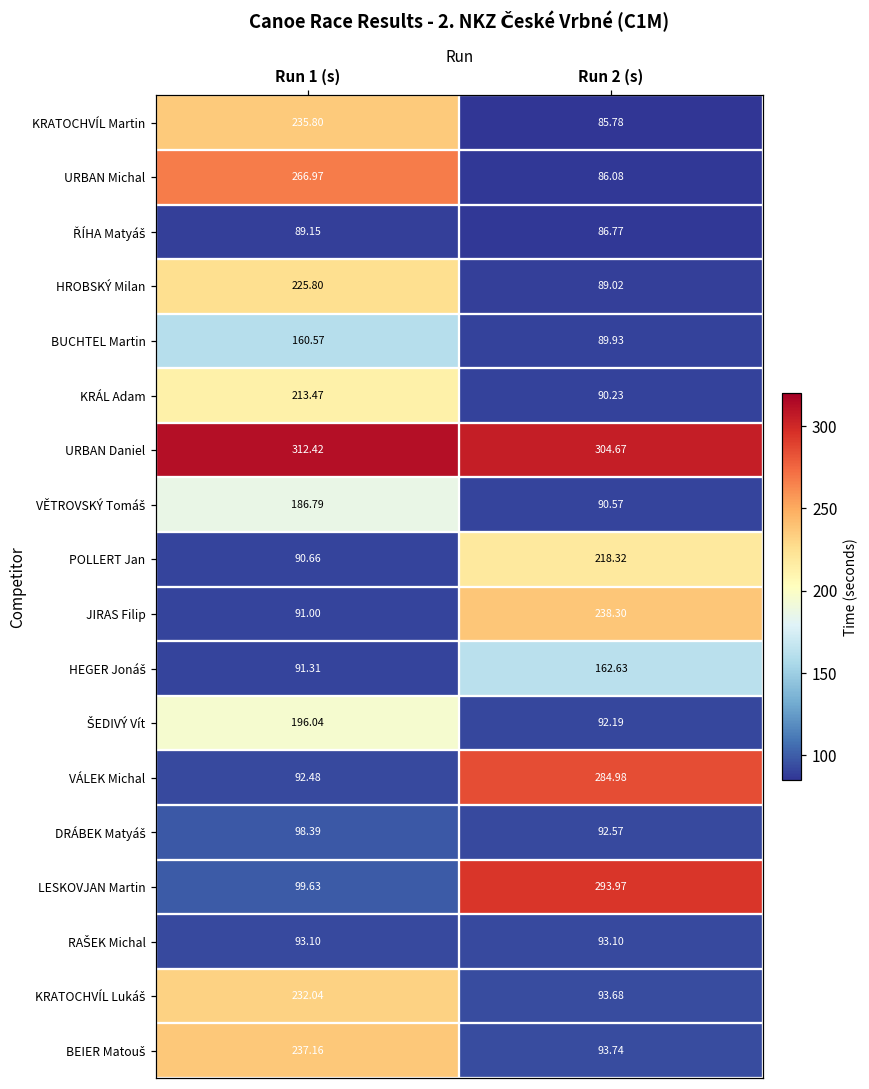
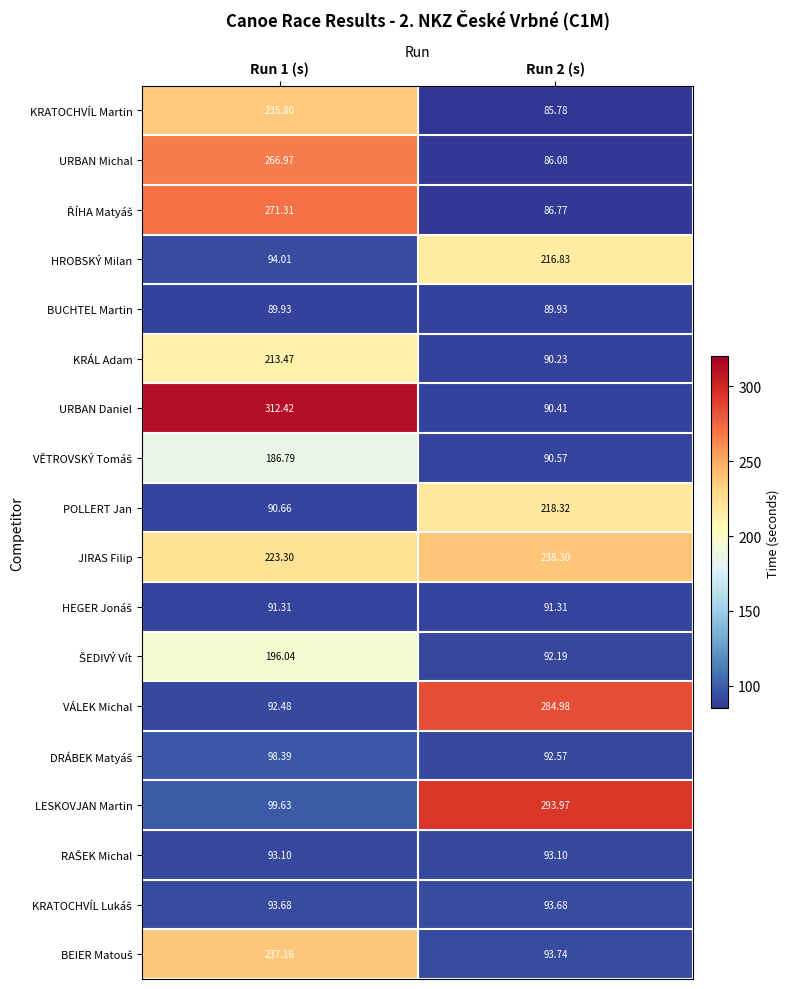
  {
    "KRATOCHVÍL Martin": {
      "Run 1 (s)": 235.80,
      "Run 2 (s)": 85.78
    },
    "URBAN Michal": {
      "Run 1 (s)": 266.97,
      "Run 2 (s)": 86.08
    },
    "ŘÍHA Matyáš": {
-     "Run 1 (s)": 89.15,
+     "Run 1 (s)": 271.31,
      "Run 2 (s)": 86.77
    },
    "HROBSKÝ Milan": {
-     "Run 1 (s)": 225.80,
-     "Run 2 (s)": 89.02
+     "Run 1 (s)": 94.01,
+     "Run 2 (s)": 216.83
    },
    "BUCHTEL Martin": {
-     "Run 1 (s)": 160.57,
+     "Run 1 (s)": 89.93,
      "Run 2 (s)": 89.93
    },
    "KRÁL Adam": {
      "Run 1 (s)": 213.47,
      "Run 2 (s)": 90.23
    },
    "URBAN Daniel": {
      "Run 1 (s)": 312.42,
-     "Run 2 (s)": 304.67
+     "Run 2 (s)": 90.41
    },
    "VĚTROVSKÝ Tomáš": {
      "Run 1 (s)": 186.79,
      "Run 2 (s)": 90.57
    },
    "POLLERT Jan": {
      "Run 1 (s)": 90.66,
      "Run 2 (s)": 218.32
    },
    "JIRAS Filip": {
-     "Run 1 (s)": 91.00,
+     "Run 1 (s)": 223.30,
      "Run 2 (s)": 238.30
    },
    "HEGER Jonáš": {
      "Run 1 (s)": 91.31,
-     "Run 2 (s)": 162.63
+     "Run 2 (s)": 91.31
    },
    "ŠEDIVÝ Vít": {
      "Run 1 (s)": 196.04,
      "Run 2 (s)": 92.19
    },
    "VÁLEK Michal": {
      "Run 1 (s)": 92.48,
      "Run 2 (s)": 284.98
    },
    "DRÁBEK Matyáš": {
      "Run 1 (s)": 98.39,
      "Run 2 (s)": 92.57
    },
    "LESKOVJAN Martin": {
      "Run 1 (s)": 99.63,
      "Run 2 (s)": 293.97
    },
    "RAŠEK Michal": {
      "Run 1 (s)": 93.10,
      "Run 2 (s)": 93.10
    },
    "KRATOCHVÍL Lukáš": {
-     "Run 1 (s)": 232.04,
+     "Run 1 (s)": 93.68,
      "Run 2 (s)": 93.68
    },
    "BEIER Matouš": {
      "Run 1 (s)": 237.16,
      "Run 2 (s)": 93.74
    }
  }
